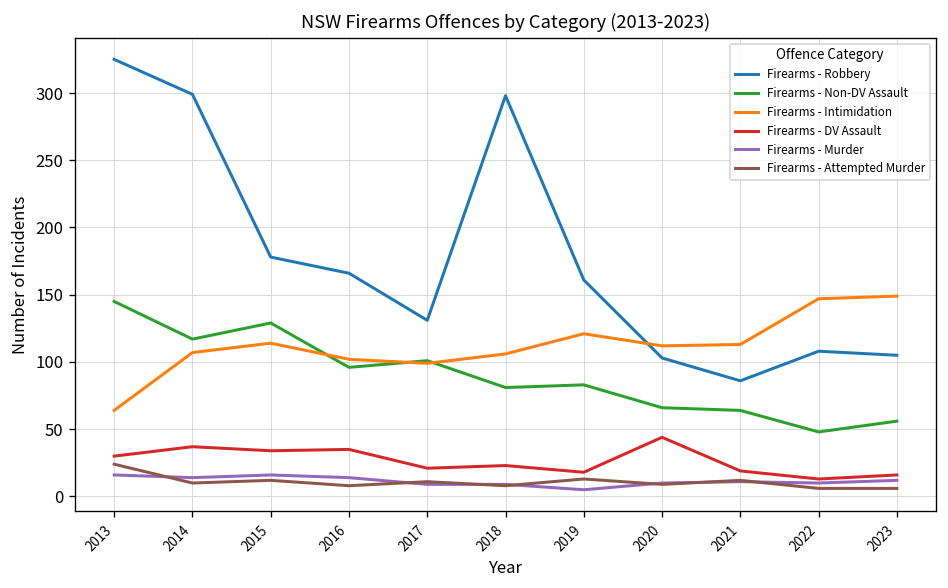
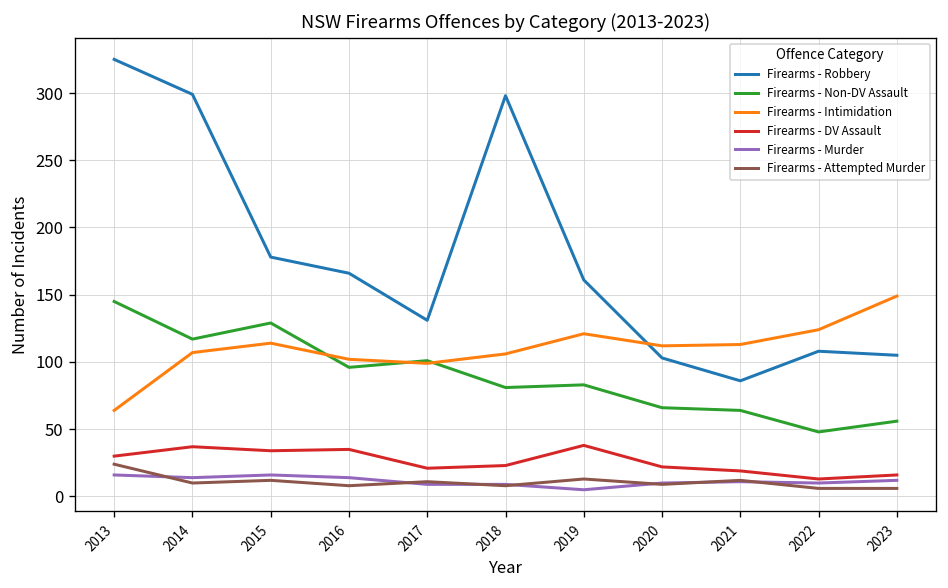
  {
    "Firearms - Robbery": {
      "2013": 325,
      "2014": 299,
      "2015": 178,
      "2016": 166,
      "2017": 131,
      "2018": 298,
      "2019": 161,
      "2020": 103,
      "2021": 86,
      "2022": 108,
      "2023": 105
    },
    "Firearms - Non-DV Assault": {
      "2013": 145,
      "2014": 117,
      "2015": 129,
      "2016": 96,
      "2018": 81,
      "2019": 83,
      "2020": 66,
      "2021": 64,
      "2022": 48,
      "2023": 56
    },
    "Firearms - Intimidation": {
      "2013": 64,
      "2014": 107,
      "2015": 114,
      "2016": 102,
      "2018": 106,
      "2019": 121,
      "2020": 112,
      "2021": 113,
-     "2022": 147,
+     "2022": 124,
      "2023": 149
    },
    "Firearms - DV Assault": {
      "2013": 30,
      "2014": 37,
      "2015": 34,
      "2016": 35,
      "2017": 21,
      "2018": 23,
-     "2019": 18,
-     "2020": 44,
+     "2019": 38,
+     "2020": 22,
      "2021": 19,
      "2022": 13,
      "2023": 16
    },
    "Firearms - Murder": {
      "2013": 16,
      "2014": 14,
      "2015": 16,
      "2016": 14,
      "2019": 5,
      "2022": 10,
      "2023": 12
    },
    "Firearms - Attempted Murder": {
      "2013": 24,
      "2014": 10,
      "2015": 12,
      "2016": 8,
      "2019": 13,
      "2022": 6,
      "2023": 6
    }
  }
